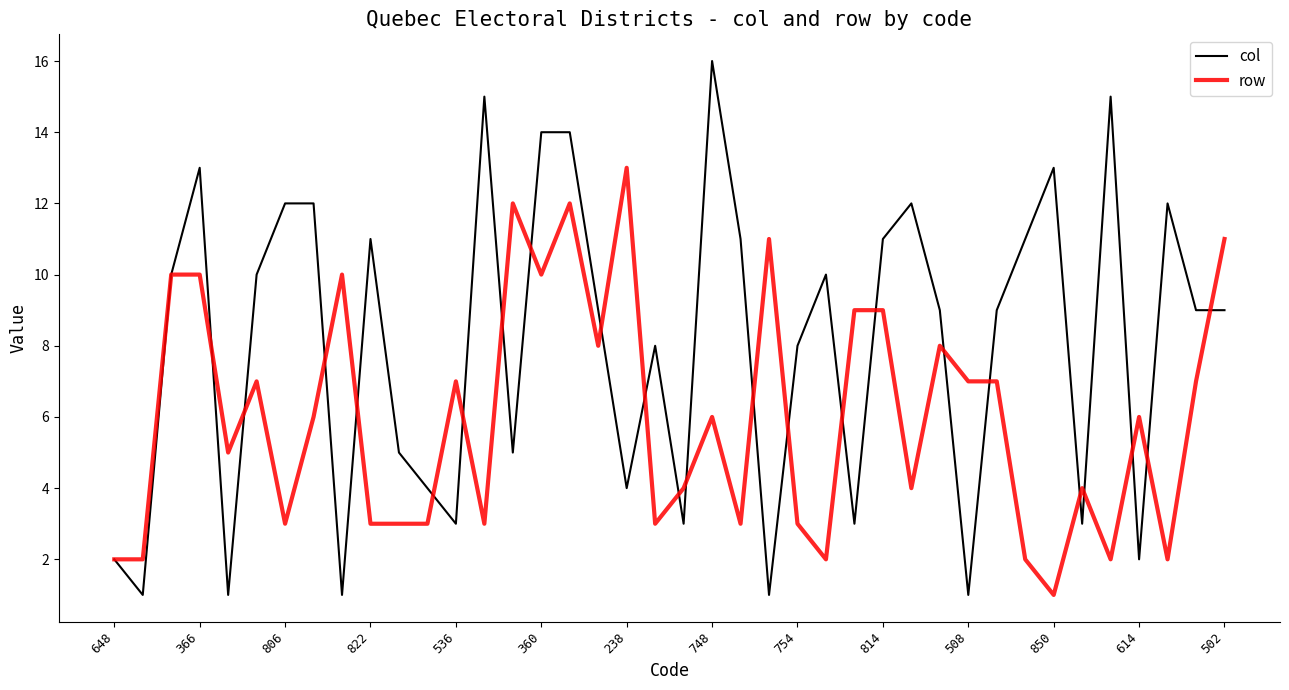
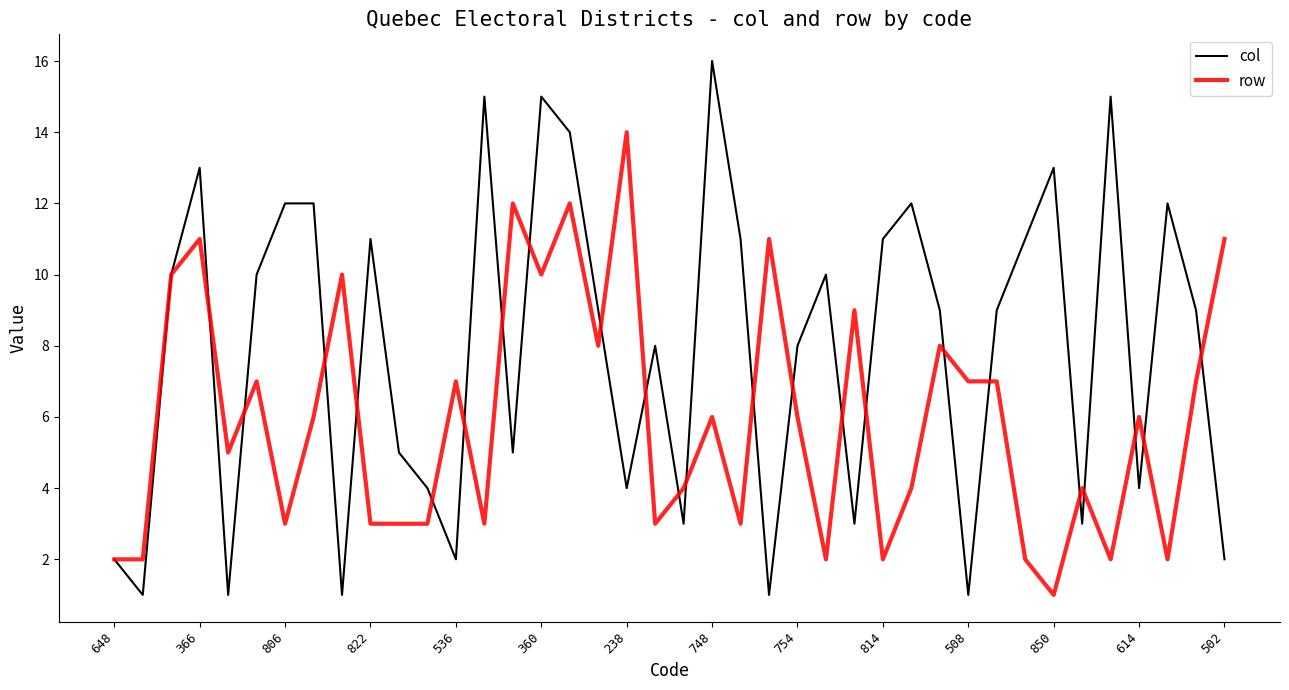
  {
    "col": {
      "366": 13,
      "806": 12,
      "822": 11,
-     "536": 3,
-     "360": 14,
+     "536": 2,
+     "360": 15,
      "238": 4,
      "748": 16,
      "754": 8,
      "814": 11,
      "508": 1,
      "850": 13,
-     "614": 2,
-     "502": 9
+     "614": 4,
+     "502": 2
    },
    "row": {
-     "366": 10,
+     "366": 11,
      "806": 3,
      "822": 3,
      "536": 7,
      "360": 10,
-     "238": 13,
+     "238": 14,
      "748": 6,
-     "754": 3,
-     "814": 9,
+     "754": 6,
+     "814": 2,
      "508": 7,
      "850": 1,
      "614": 6,
      "502": 11
    }
  }
